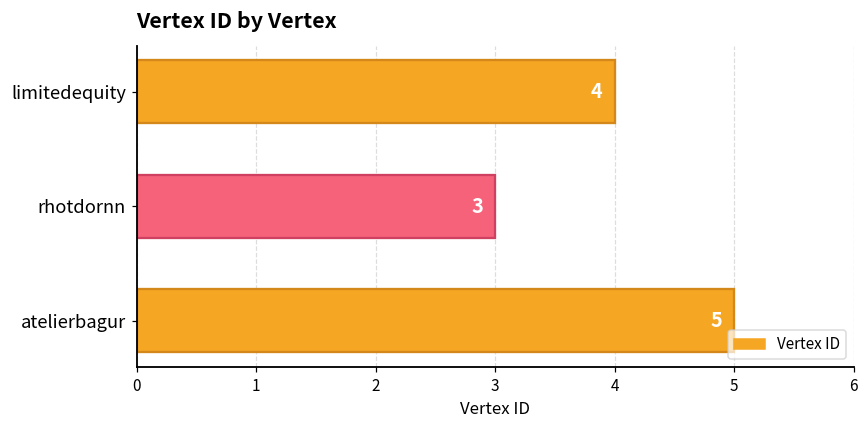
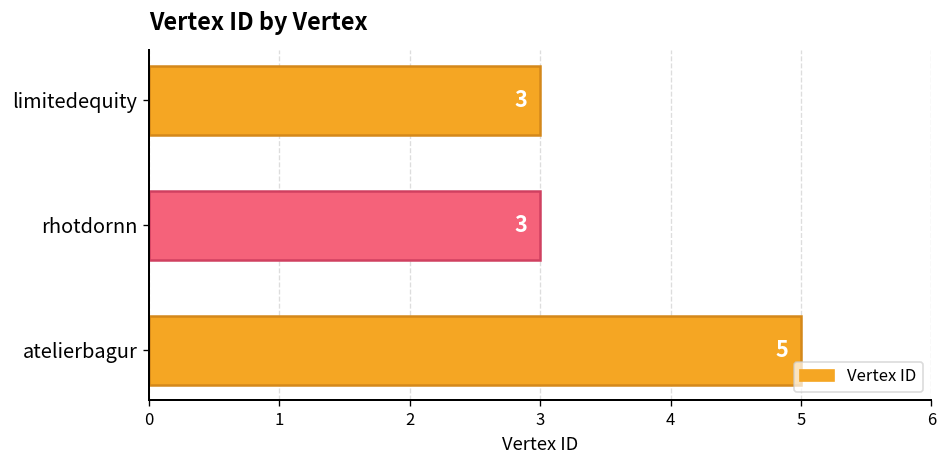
  {
-   "limitedequity": 4,
+   "limitedequity": 3,
    "rhotdornn": 3,
    "atelierbagur": 5
  }
